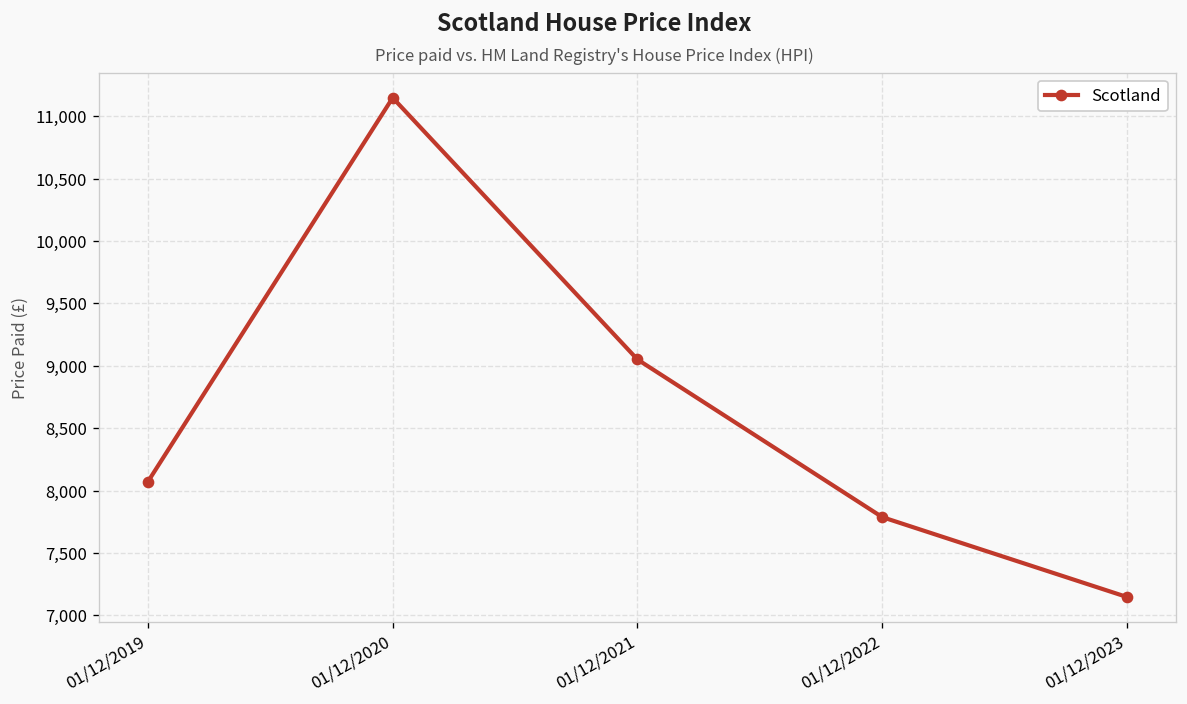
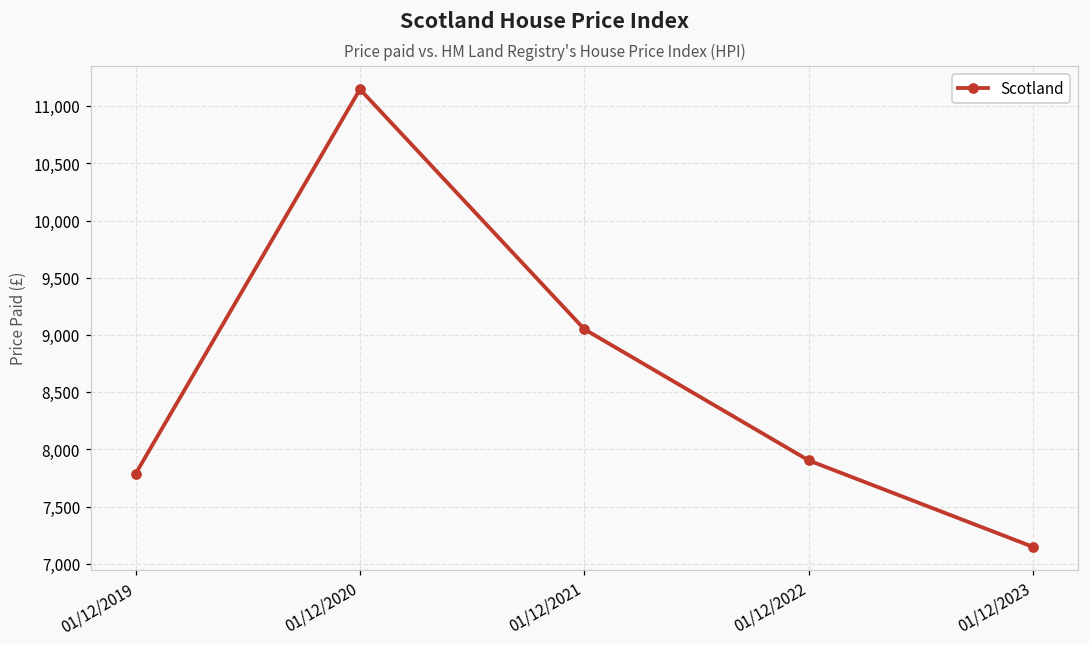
  {
-   "01/12/2019": "8,070",
+   "01/12/2019": "7,790",
    "01/12/2020": "11,150",
    "01/12/2021": "9,050",
-   "01/12/2022": "7,790",
+   "01/12/2022": "7,900",
    "01/12/2023": "7,150"
  }
